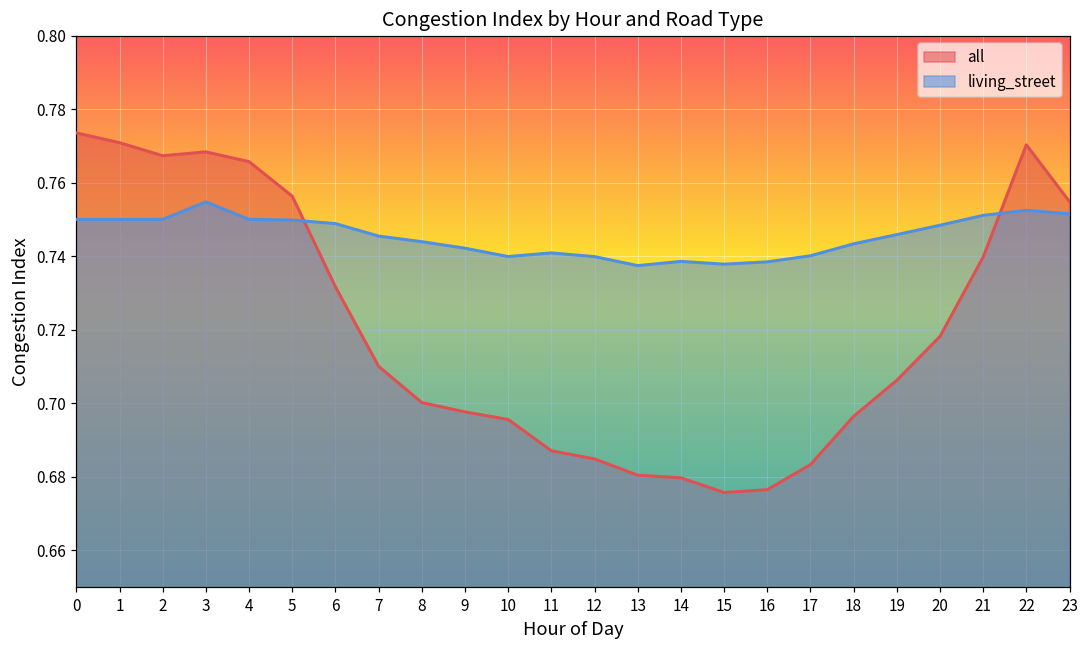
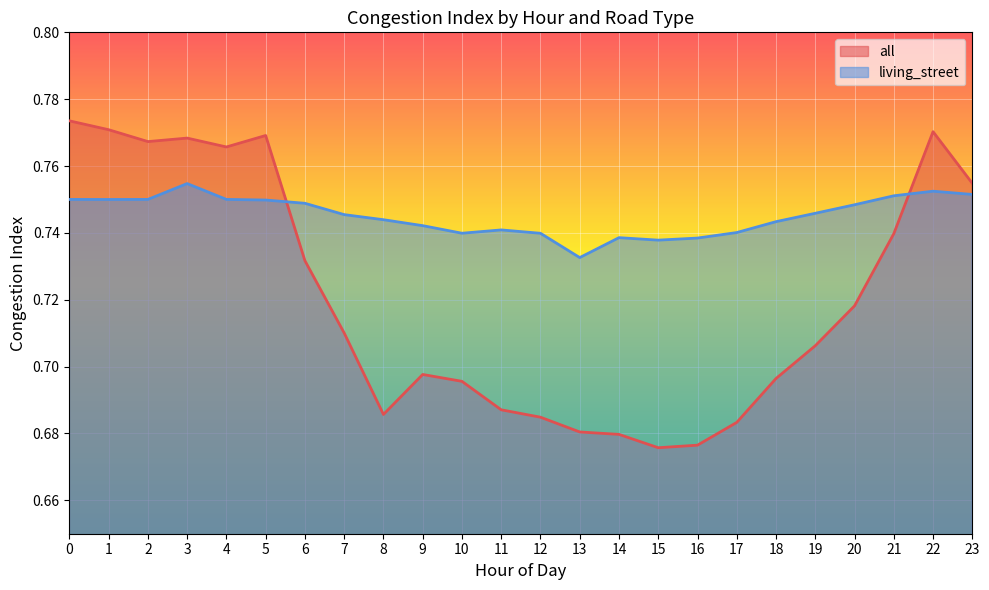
  {
    "all": {
      "0": 0.774,
      "1": 0.771,
      "2": 0.767,
      "3": 0.768,
      "4": 0.766,
-     "5": 0.756,
+     "5": 0.769,
      "6": 0.732,
      "7": 0.710,
-     "8": 0.700,
+     "8": 0.686,
      "9": 0.698,
      "10": 0.696,
      "11": 0.687,
      "12": 0.685,
      "13": 0.680,
      "14": 0.680,
      "15": 0.676,
      "16": 0.676,
      "17": 0.683,
      "18": 0.696,
      "19": 0.706,
      "20": 0.718,
      "21": 0.740,
      "22": 0.770,
      "23": 0.755
    },
    "living_street": {
      "0": 0.750,
      "1": 0.750,
      "2": 0.750,
      "3": 0.755,
      "4": 0.750,
      "5": 0.750,
      "6": 0.749,
      "7": 0.745,
      "8": 0.744,
      "9": 0.742,
      "10": 0.740,
      "11": 0.741,
      "12": 0.740,
-     "13": 0.737,
+     "13": 0.733,
      "14": 0.739,
      "15": 0.738,
      "16": 0.738,
      "17": 0.740,
      "18": 0.743,
      "19": 0.746,
      "20": 0.748,
      "21": 0.751,
      "22": 0.752,
      "23": 0.751
    }
  }
